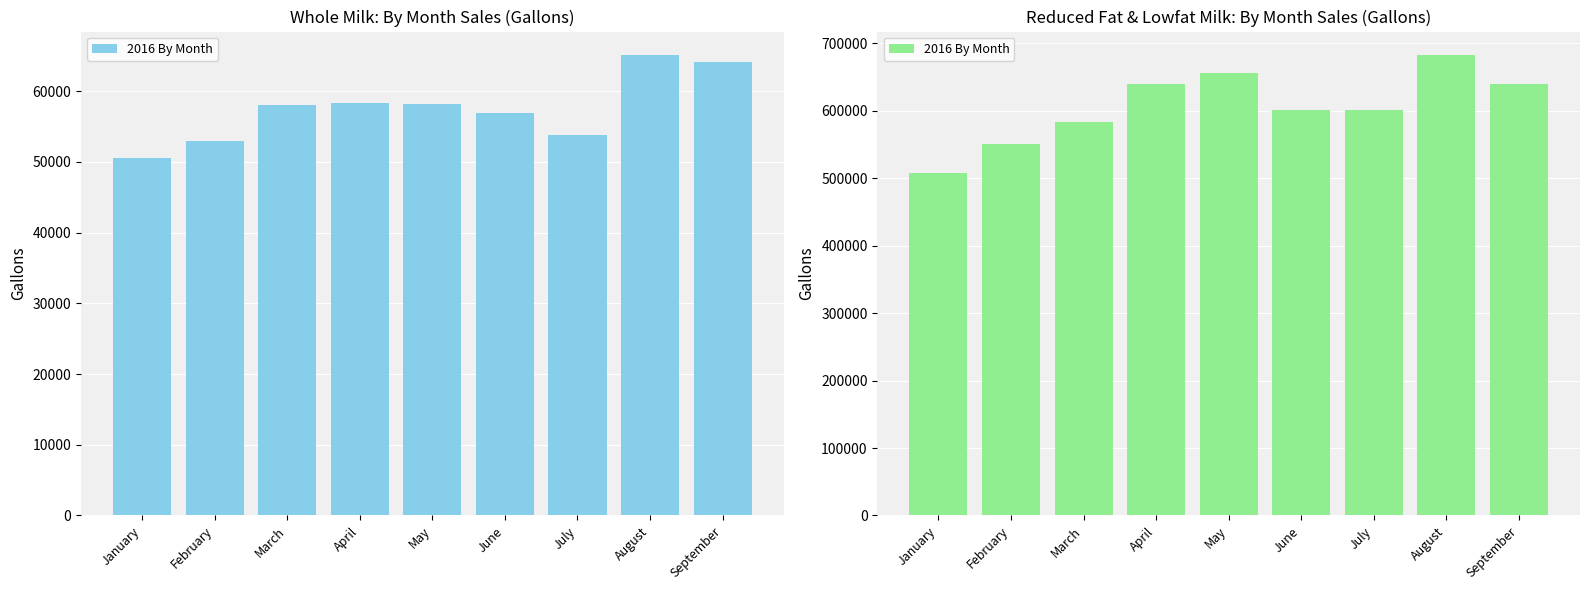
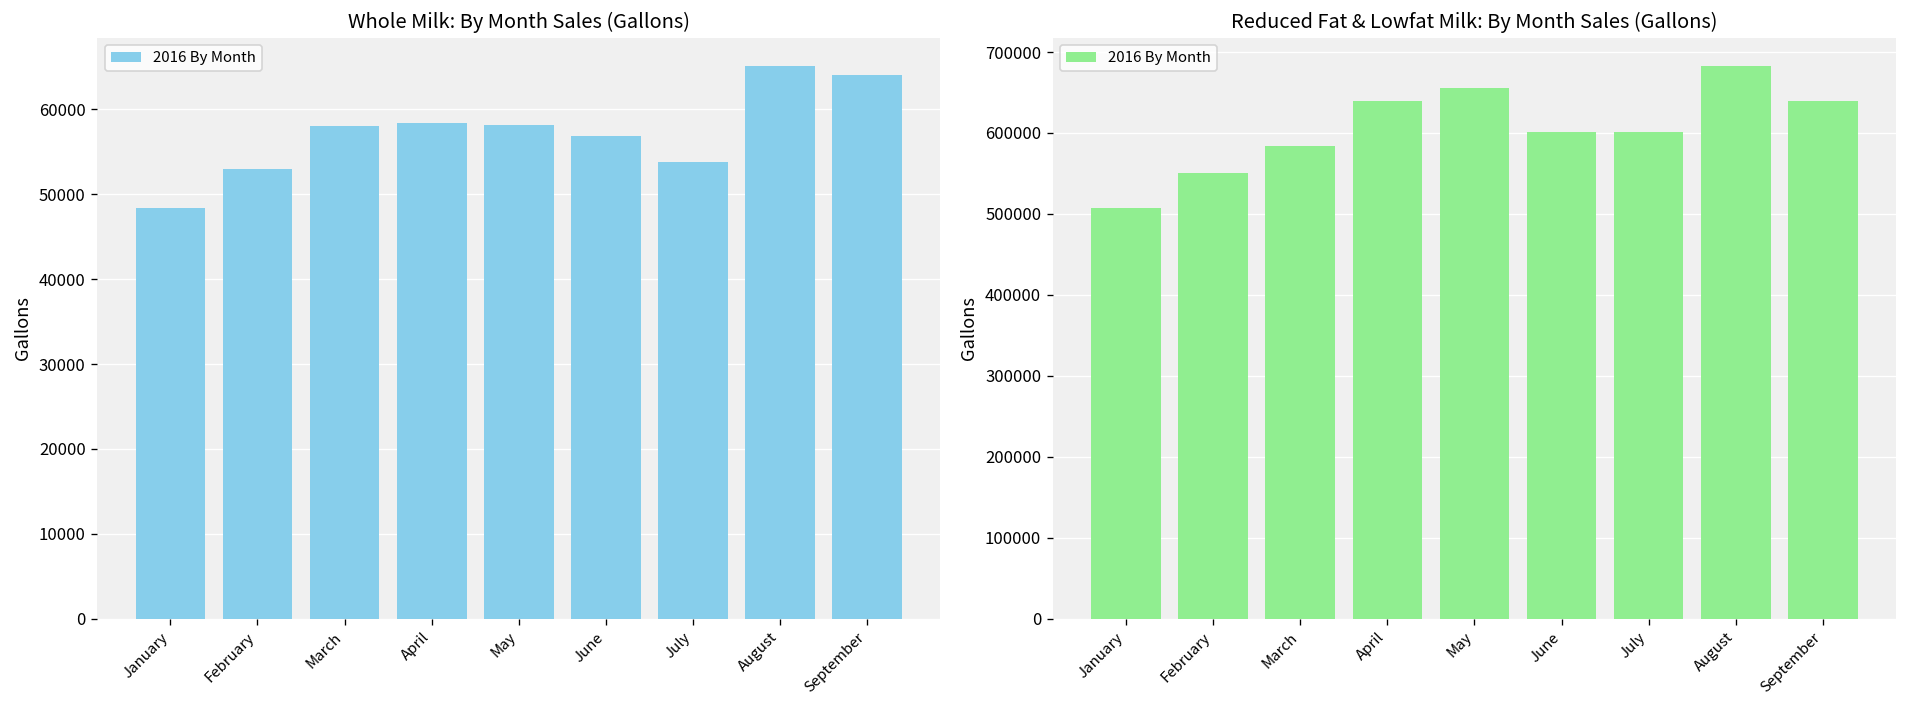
  {
    "Whole Milk: By Month Sales (Gallons)": {
-     "January": 51000,
+     "January": 48000,
      "February": 53000,
      "March": 58000,
      "April": 58000,
      "May": 58000,
      "June": 57000,
      "July": 54000,
      "August": 65000,
      "September": 64000
    },
    "Reduced Fat & Lowfat Milk: By Month Sales (Gallons)": {
      "January": 510000,
      "February": 550000,
      "March": 580000,
      "April": 640000,
      "May": 660000,
      "June": 600000,
      "July": 600000,
      "August": 680000,
      "September": 640000
    }
  }
